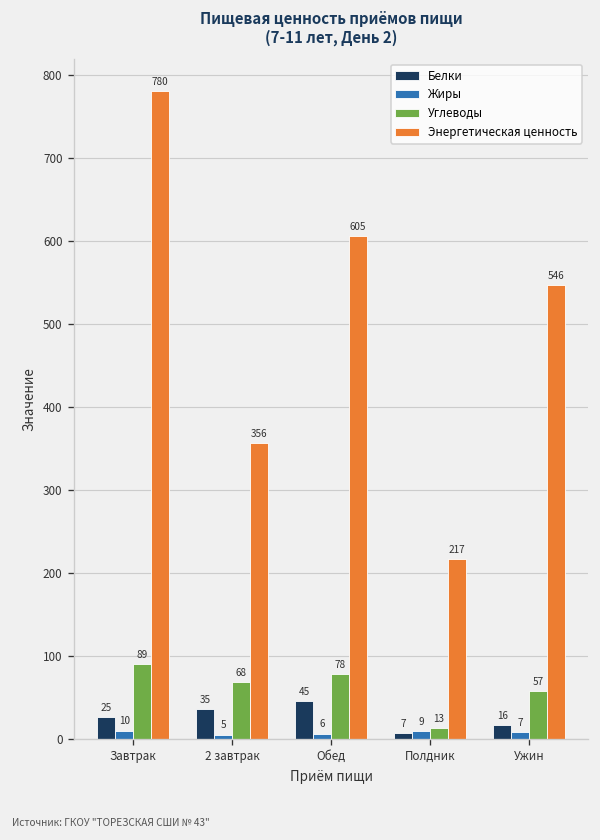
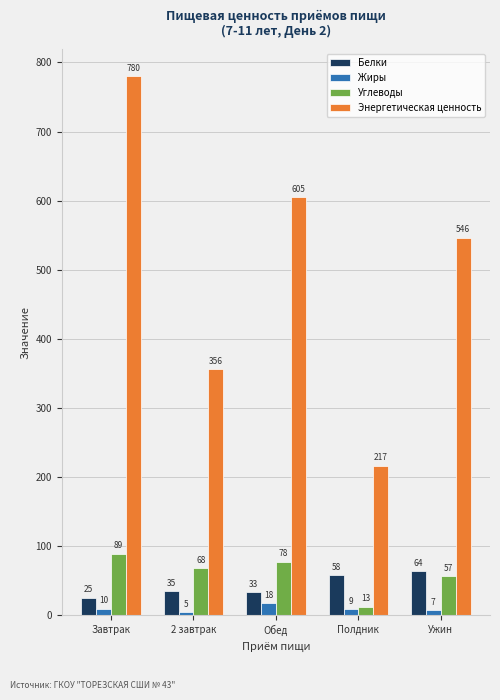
  {
    "Белки": {
      "Завтрак": 25,
      "2 завтрак": 35,
-     "Обед": 45,
-     "Полдник": 7,
-     "Ужин": 16
+     "Обед": 33,
+     "Полдник": 58,
+     "Ужин": 64
    },
    "Жиры": {
      "Завтрак": 10,
      "2 завтрак": 5,
-     "Обед": 6,
+     "Обед": 18,
      "Полдник": 9,
      "Ужин": 7
    },
    "Углеводы": {
      "Завтрак": 89,
      "2 завтрак": 68,
      "Обед": 78,
      "Полдник": 13,
      "Ужин": 57
    },
    "Энергетическая ценность": {
      "Завтрак": 780,
      "2 завтрак": 356,
      "Обед": 605,
      "Полдник": 217,
      "Ужин": 546
    }
  }
